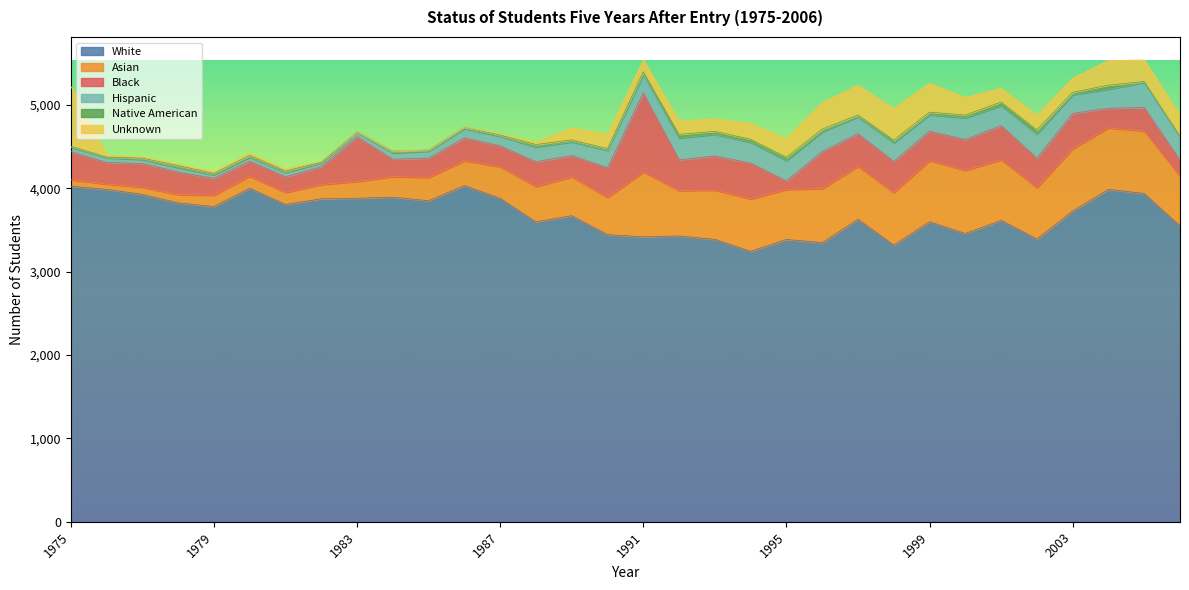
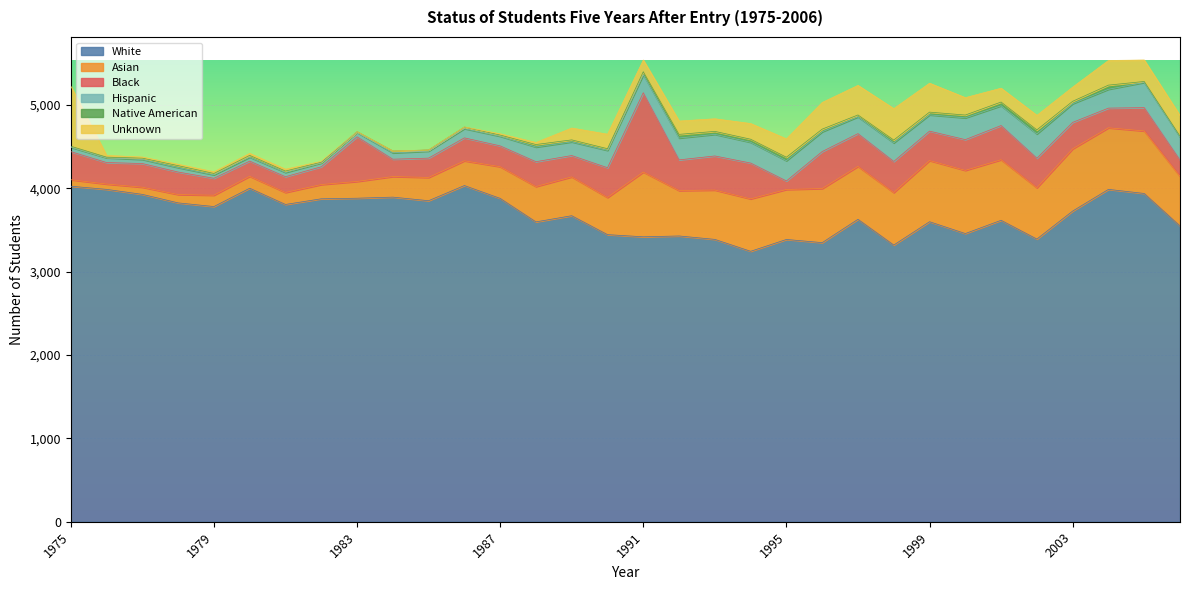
  {
    "White": {
      "1975": "4,000",
      "1979": "3,800",
      "1983": "3,900",
      "1987": "3,900",
      "1991": "3,400",
      "1995": "3,400",
      "1999": "3,600",
      "2003": "3,700"
    },
    "Asian": {
      "1975": "100",
      "1979": "100",
      "1983": "200",
      "1987": "400",
      "1991": "800",
      "1995": "600",
      "1999": "700",
      "2003": "700"
    },
    "Black": {
      "1975": "300",
      "1979": "200",
      "1983": "500",
      "1987": "300",
      "1991": "1,000",
      "1995": "100",
      "1999": "400",
-     "2003": "400"
+     "2003": "300"
    },
    "Hispanic": {
      "1991": "200",
      "1995": "200",
      "1999": "200"
    },
    "Native American": {
      "1991": "0",
      "1995": "0",
      "1999": "0"
    },
    "Unknown": {
      "1975": "700",
      "1991": "100",
      "1995": "200",
      "1999": "300",
      "2003": "200"
    }
  }
